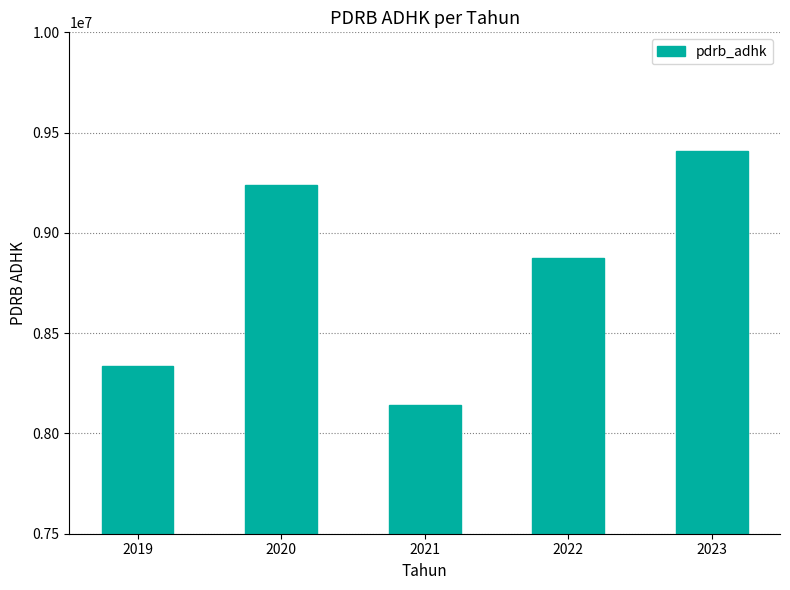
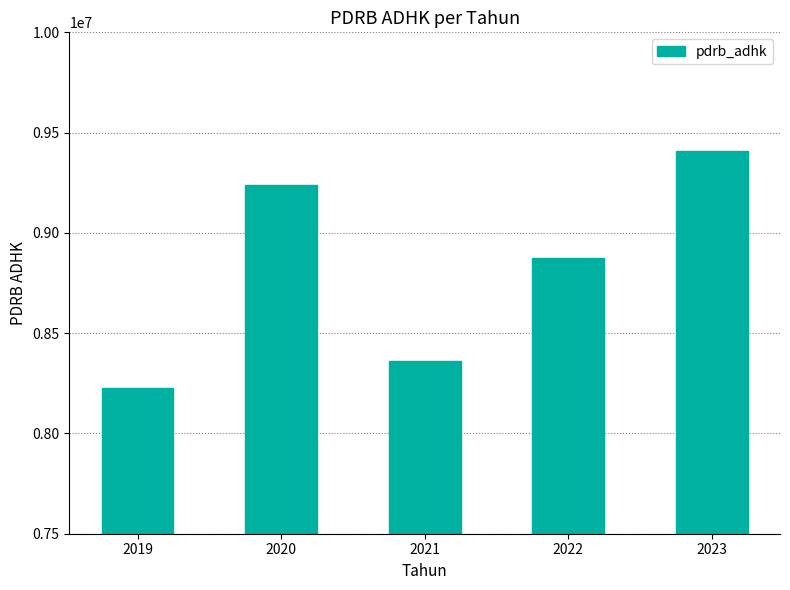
  {
-   "2019": 8340000,
+   "2019": 8230000,
    "2020": 9240000,
-   "2021": 8140000,
+   "2021": 8360000,
    "2022": 8870000,
    "2023": 9410000
  }
